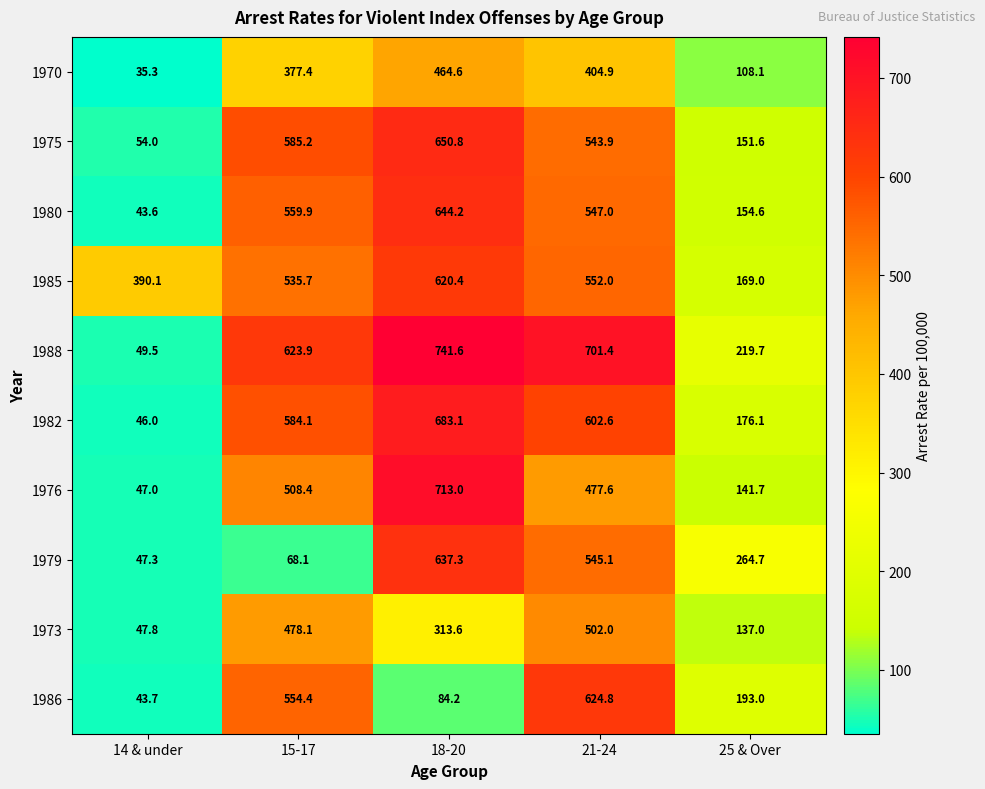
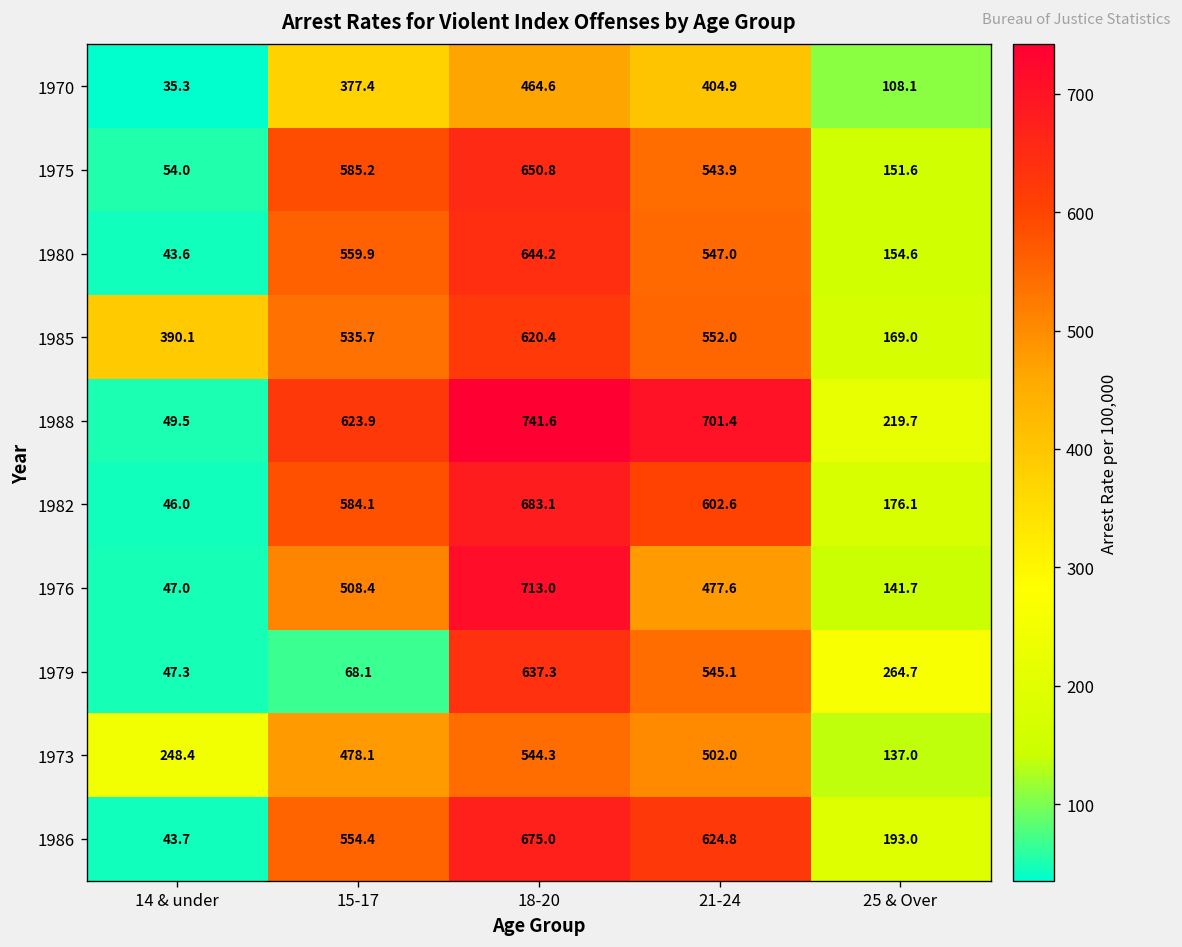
  {
    "1970": {
      "14 & under": 35.3,
      "15-17": 377.4,
      "18-20": 464.6,
      "21-24": 404.9,
      "25 & Over": 108.1
    },
    "1975": {
      "14 & under": 54.0,
      "15-17": 585.2,
      "18-20": 650.8,
      "21-24": 543.9,
      "25 & Over": 151.6
    },
    "1980": {
      "14 & under": 43.6,
      "15-17": 559.9,
      "18-20": 644.2,
      "21-24": 547.0,
      "25 & Over": 154.6
    },
    "1985": {
      "14 & under": 390.1,
      "15-17": 535.7,
      "18-20": 620.4,
      "21-24": 552.0,
      "25 & Over": 169.0
    },
    "1988": {
      "14 & under": 49.5,
      "15-17": 623.9,
      "18-20": 741.6,
      "21-24": 701.4,
      "25 & Over": 219.7
    },
    "1982": {
      "14 & under": 46.0,
      "15-17": 584.1,
      "18-20": 683.1,
      "21-24": 602.6,
      "25 & Over": 176.1
    },
    "1976": {
      "14 & under": 47.0,
      "15-17": 508.4,
      "18-20": 713.0,
      "21-24": 477.6,
      "25 & Over": 141.7
    },
    "1979": {
      "14 & under": 47.3,
      "15-17": 68.1,
      "18-20": 637.3,
      "21-24": 545.1,
      "25 & Over": 264.7
    },
    "1973": {
-     "14 & under": 47.8,
+     "14 & under": 248.4,
      "15-17": 478.1,
-     "18-20": 313.6,
+     "18-20": 544.3,
      "21-24": 502.0,
      "25 & Over": 137.0
    },
    "1986": {
      "14 & under": 43.7,
      "15-17": 554.4,
-     "18-20": 84.2,
+     "18-20": 675.0,
      "21-24": 624.8,
      "25 & Over": 193.0
    }
  }
